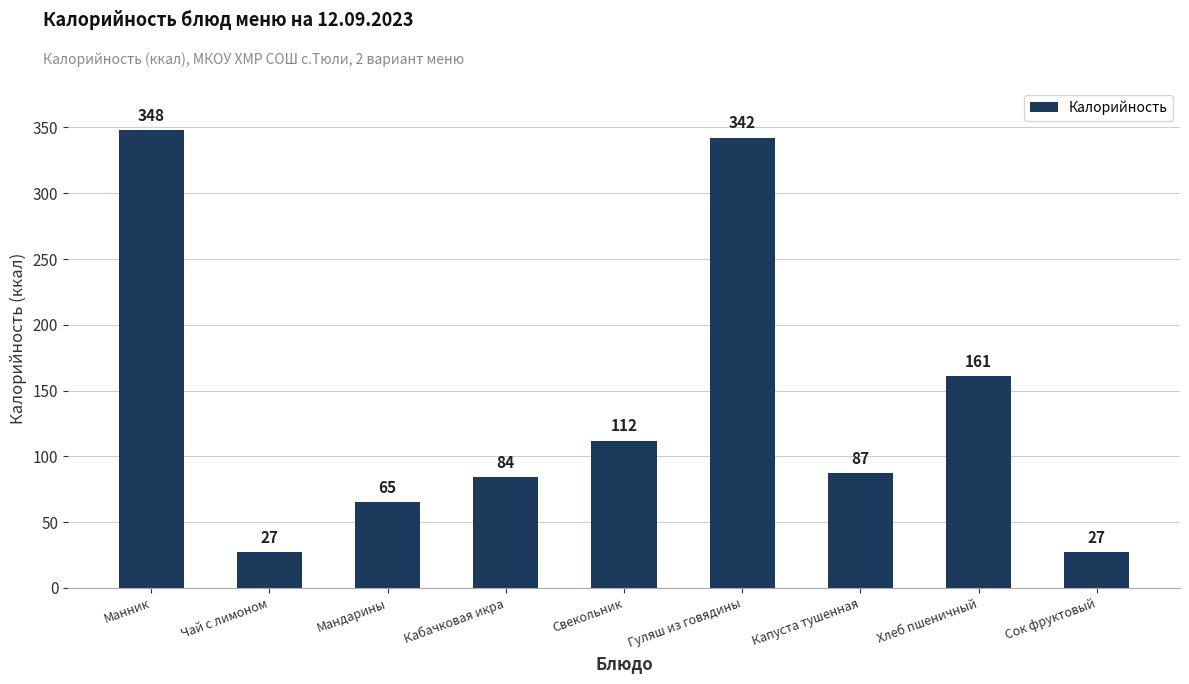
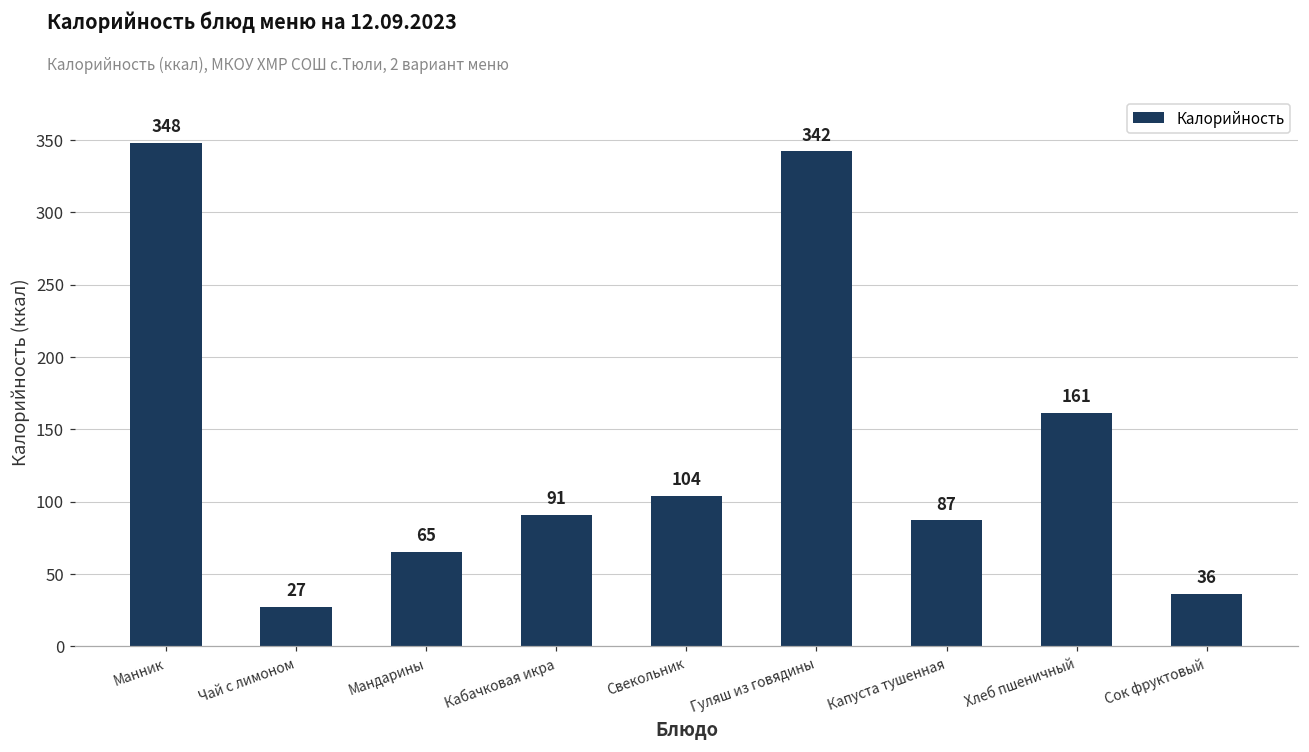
  {
    "Манник": 348,
    "Чай с лимоном": 27,
    "Мандарины": 65,
-   "Кабачковая икра": 84,
-   "Свекольник": 112,
+   "Кабачковая икра": 91,
+   "Свекольник": 104,
    "Гуляш из говядины": 342,
    "Капуста тушенная": 87,
    "Хлеб пшеничный": 161,
-   "Сок фруктовый": 27
+   "Сок фруктовый": 36
  }
